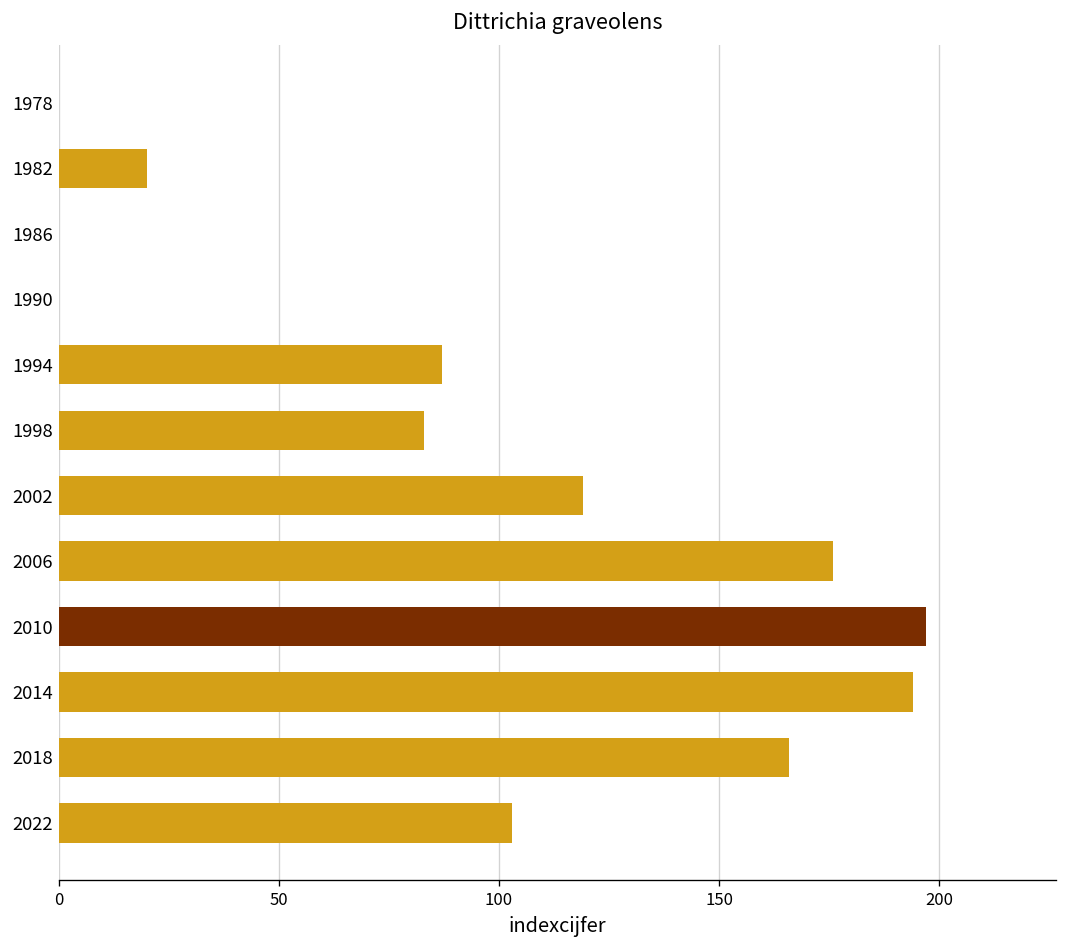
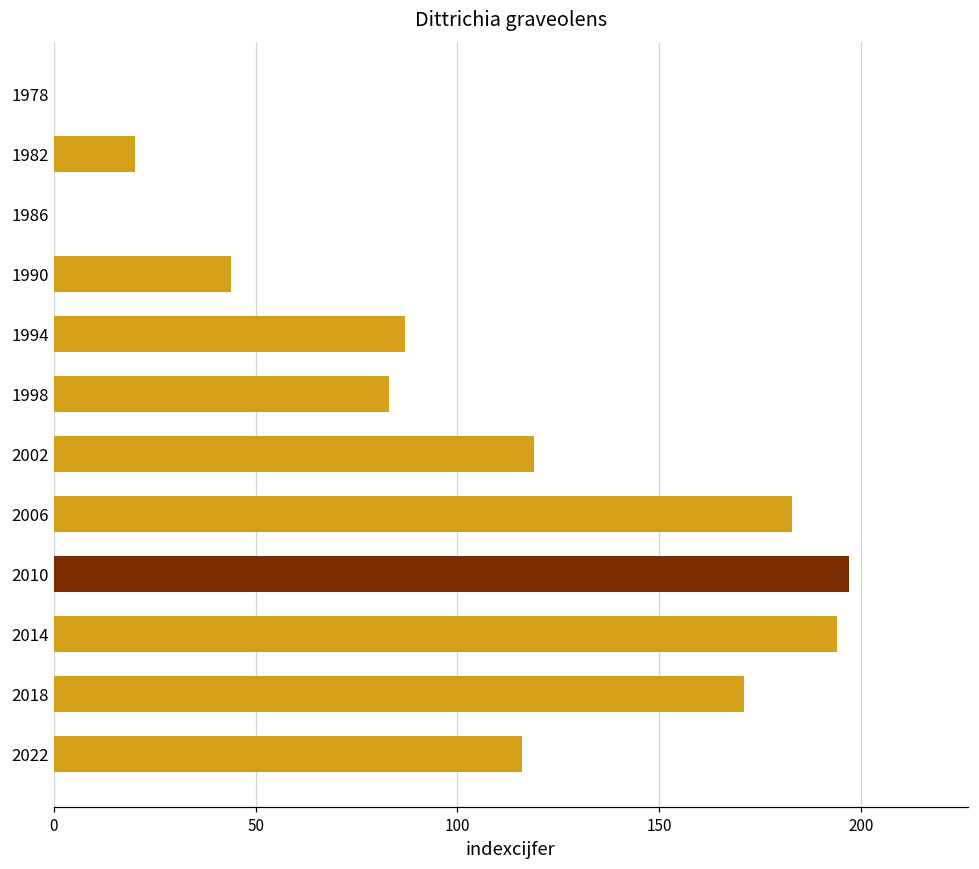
  {
    "1978": 0,
    "1982": 20,
    "1986": 0,
-   "1990": 0,
+   "1990": 44,
    "1994": 87,
    "1998": 83,
    "2002": 119,
-   "2006": 176,
+   "2006": 183,
    "2010": 197,
    "2014": 194,
-   "2018": 166,
-   "2022": 103
+   "2018": 171,
+   "2022": 116
  }
